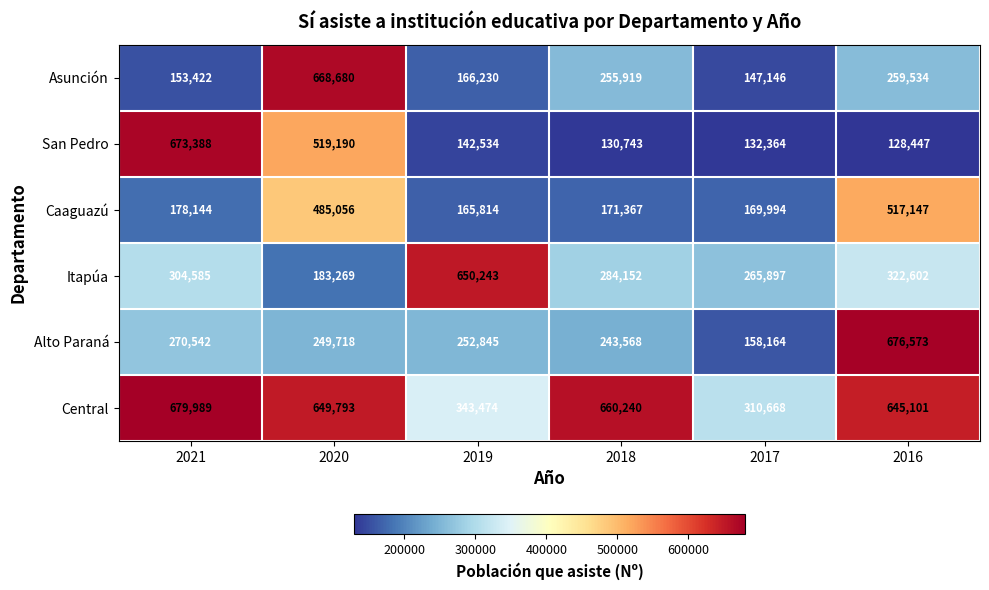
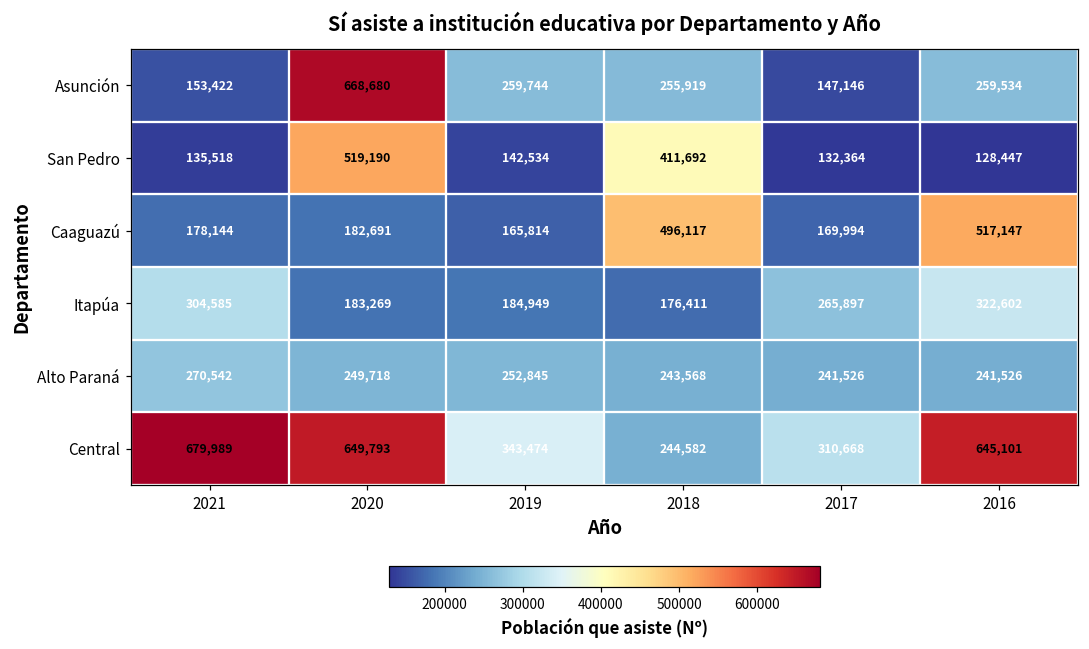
  {
    "Asunción": {
      "2021": "153,422",
      "2020": "668,680",
-     "2019": "166,230",
+     "2019": "259,744",
      "2018": "255,919",
      "2017": "147,146",
      "2016": "259,534"
    },
    "San Pedro": {
-     "2021": "673,388",
+     "2021": "135,518",
      "2020": "519,190",
      "2019": "142,534",
-     "2018": "130,743",
+     "2018": "411,692",
      "2017": "132,364",
      "2016": "128,447"
    },
    "Caaguazú": {
      "2021": "178,144",
-     "2020": "485,056",
+     "2020": "182,691",
      "2019": "165,814",
-     "2018": "171,367",
+     "2018": "496,117",
      "2017": "169,994",
      "2016": "517,147"
    },
    "Itapúa": {
      "2021": "304,585",
      "2020": "183,269",
-     "2019": "650,243",
-     "2018": "284,152",
+     "2019": "184,949",
+     "2018": "176,411",
      "2017": "265,897",
      "2016": "322,602"
    },
    "Alto Paraná": {
      "2021": "270,542",
      "2020": "249,718",
      "2019": "252,845",
      "2018": "243,568",
-     "2017": "158,164",
-     "2016": "676,573"
+     "2017": "241,526",
+     "2016": "241,526"
    },
    "Central": {
      "2021": "679,989",
      "2020": "649,793",
-     "2018": "660,240",
+     "2018": "244,582",
      "2017": "310,668",
      "2016": "645,101"
    }
  }
